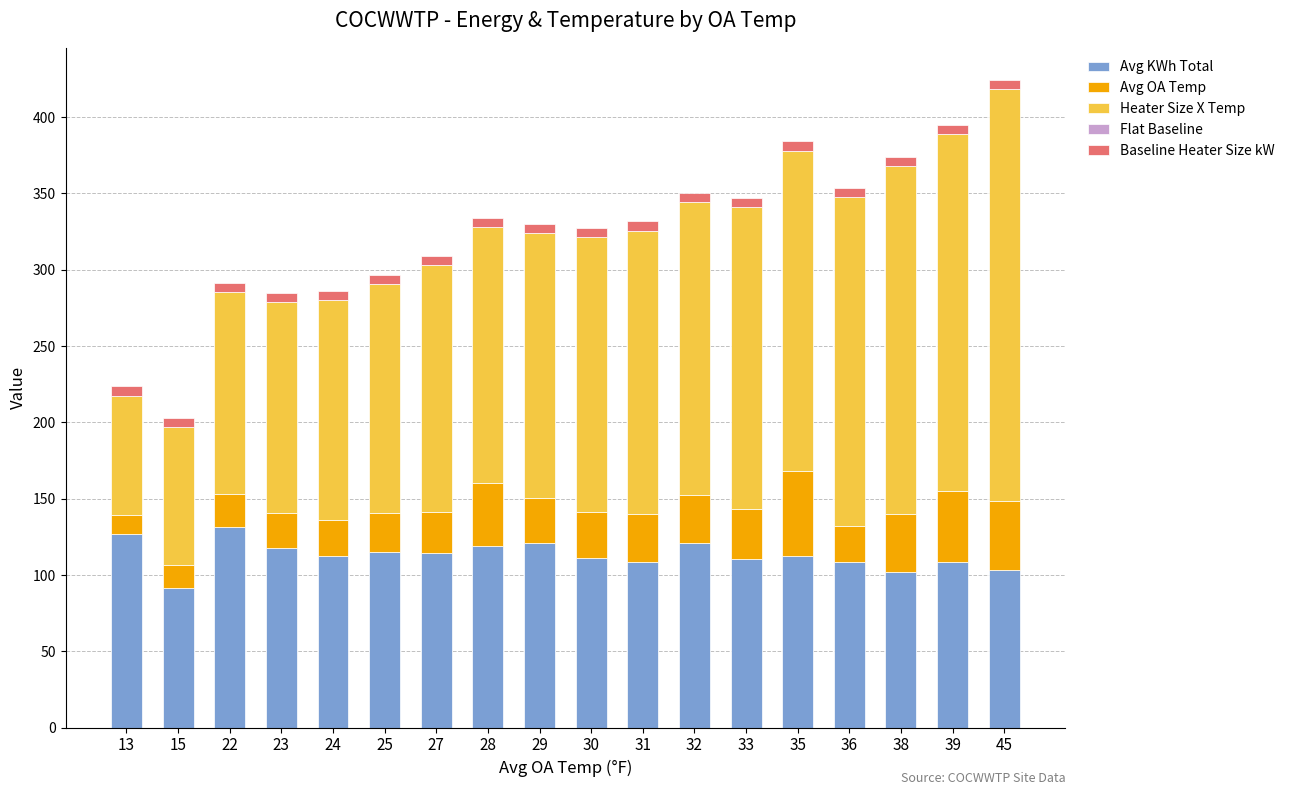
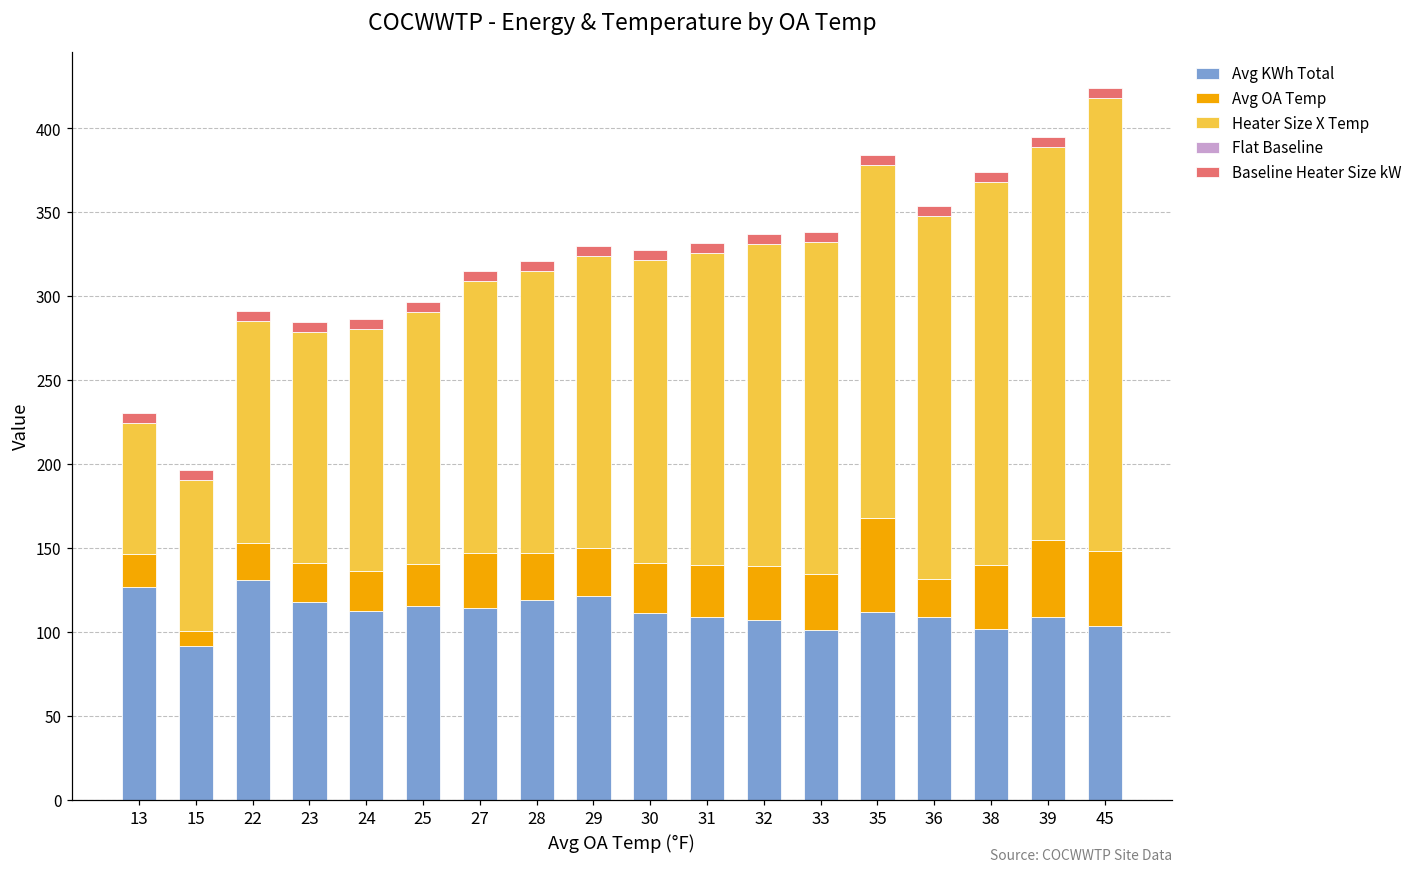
  {
    "Avg KWh Total": {
      "13": 127,
      "15": 92,
      "22": 131,
      "23": 118,
      "24": 112,
      "25": 115,
      "27": 114,
      "28": 119,
      "29": 121,
      "30": 111,
      "31": 109,
-     "32": 121,
-     "33": 110,
+     "32": 107,
+     "33": 101,
      "35": 112,
      "36": 109,
      "38": 102,
      "39": 109,
      "45": 103
    },
    "Avg OA Temp": {
-     "13": 13,
-     "15": 15,
+     "13": 20,
+     "15": 9,
      "22": 22,
      "23": 23,
      "24": 24,
      "25": 25,
-     "27": 27,
-     "28": 41,
+     "27": 33,
+     "28": 28,
      "29": 29,
      "30": 30,
      "31": 31,
      "32": 32,
      "33": 33,
      "35": 56,
      "36": 23,
      "38": 38,
      "39": 46,
      "45": 45
    },
    "Baseline Heater Size kW": {
      "13": 6,
      "15": 6,
      "22": 6,
      "23": 6,
      "24": 6,
      "25": 6,
      "27": 6,
      "28": 6,
      "29": 6,
      "30": 6,
      "31": 6,
      "32": 6,
      "33": 6,
      "35": 6,
      "36": 6,
      "38": 6,
      "39": 6,
      "45": 6
    }
  }
